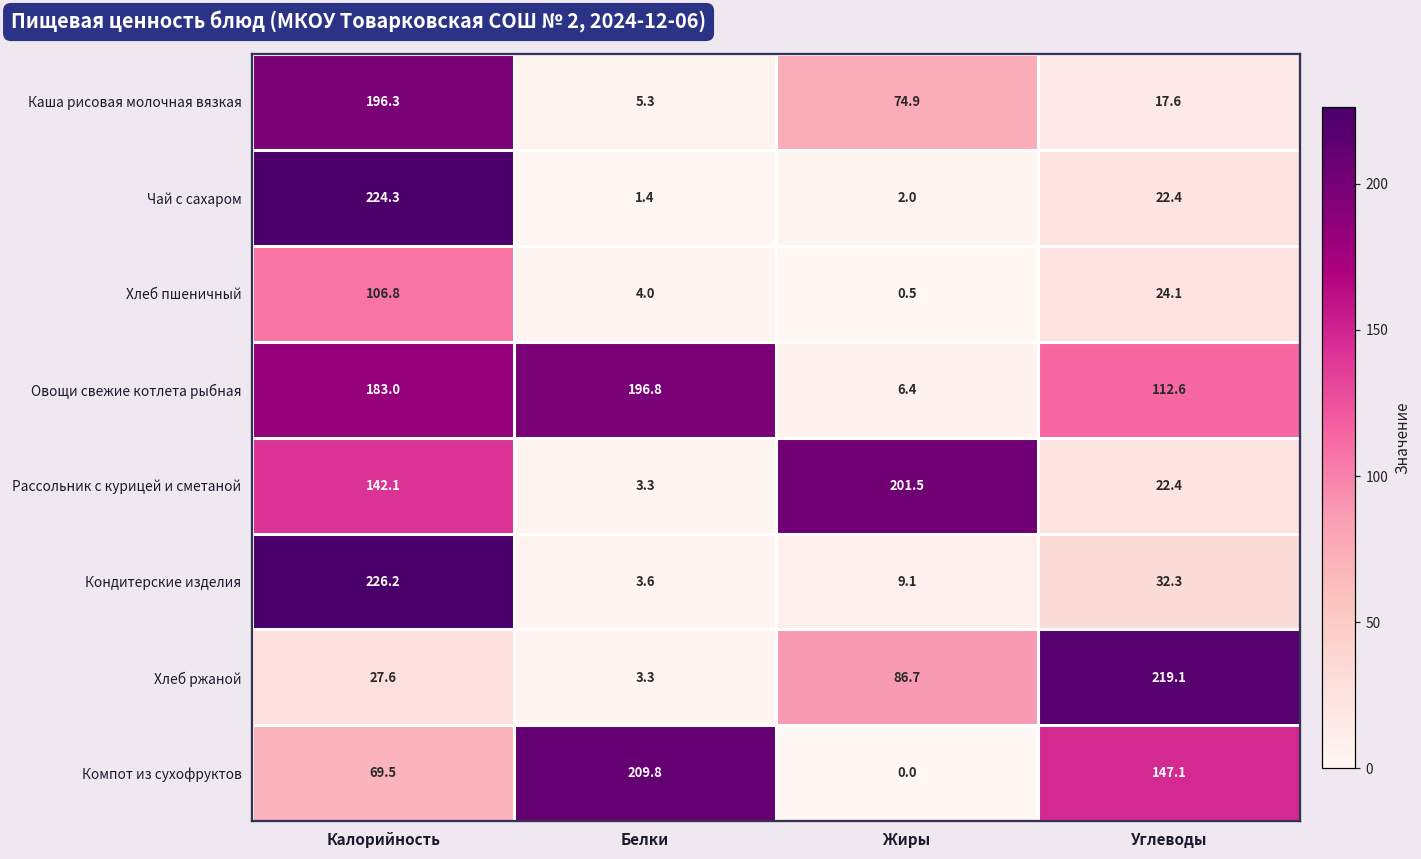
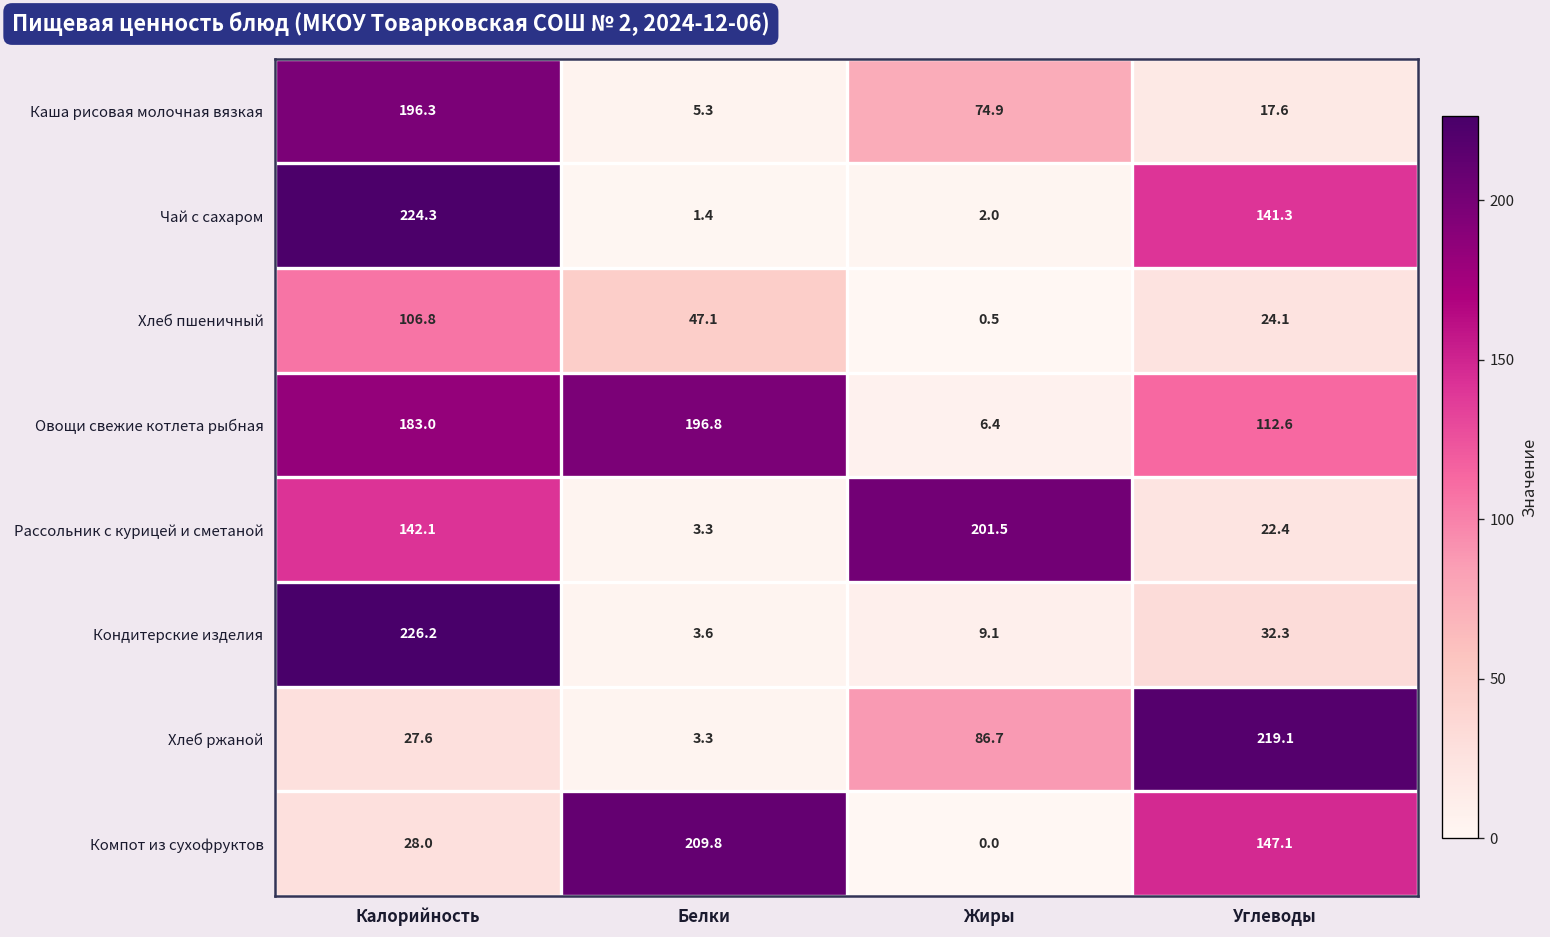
  {
    "Каша рисовая молочная вязкая": {
      "Калорийность": 196.3,
      "Белки": 5.3,
      "Жиры": 74.9,
      "Углеводы": 17.6
    },
    "Чай с сахаром": {
      "Калорийность": 224.3,
      "Белки": 1.4,
      "Жиры": 2.0,
-     "Углеводы": 22.4
+     "Углеводы": 141.3
    },
    "Хлеб пшеничный": {
      "Калорийность": 106.8,
-     "Белки": 4.0,
+     "Белки": 47.1,
      "Жиры": 0.5,
      "Углеводы": 24.1
    },
    "Овощи свежие котлета рыбная": {
      "Калорийность": 183.0,
      "Белки": 196.8,
      "Жиры": 6.4,
      "Углеводы": 112.6
    },
    "Рассольник с курицей и сметаной": {
      "Калорийность": 142.1,
      "Белки": 3.3,
      "Жиры": 201.5,
      "Углеводы": 22.4
    },
    "Кондитерские изделия": {
      "Калорийность": 226.2,
      "Белки": 3.6,
      "Жиры": 9.1,
      "Углеводы": 32.3
    },
    "Хлеб ржаной": {
      "Калорийность": 27.6,
      "Белки": 3.3,
      "Жиры": 86.7,
      "Углеводы": 219.1
    },
    "Компот из сухофруктов": {
-     "Калорийность": 69.5,
+     "Калорийность": 28.0,
      "Белки": 209.8,
      "Жиры": 0.0,
      "Углеводы": 147.1
    }
  }
